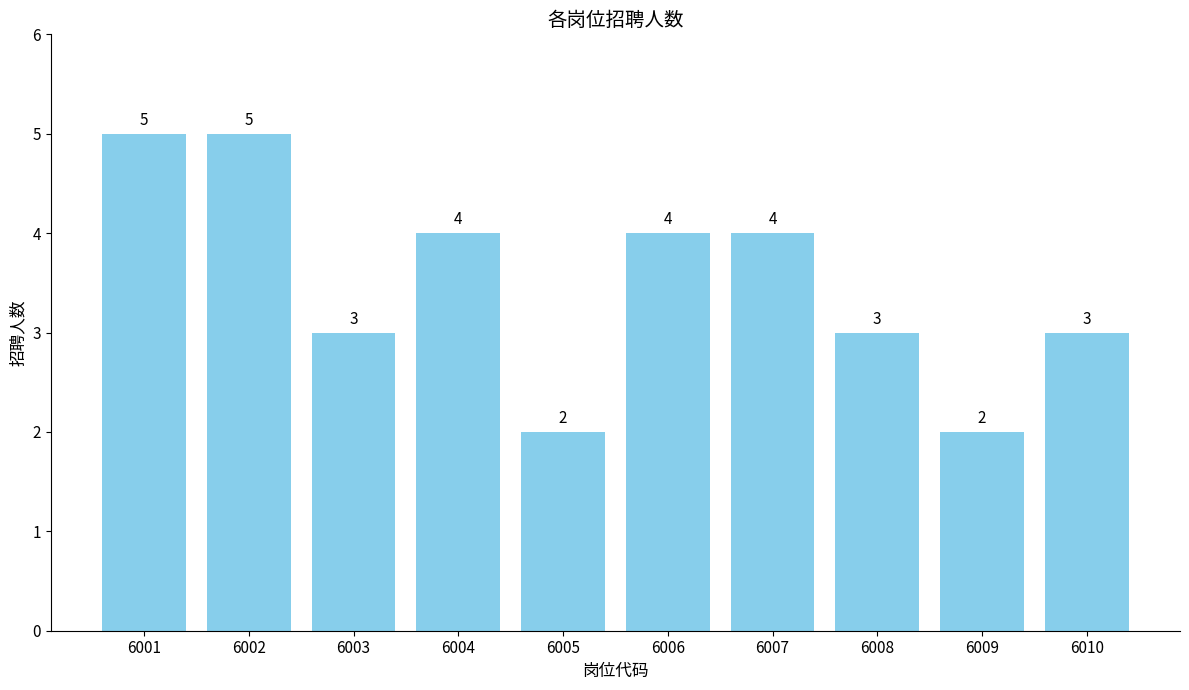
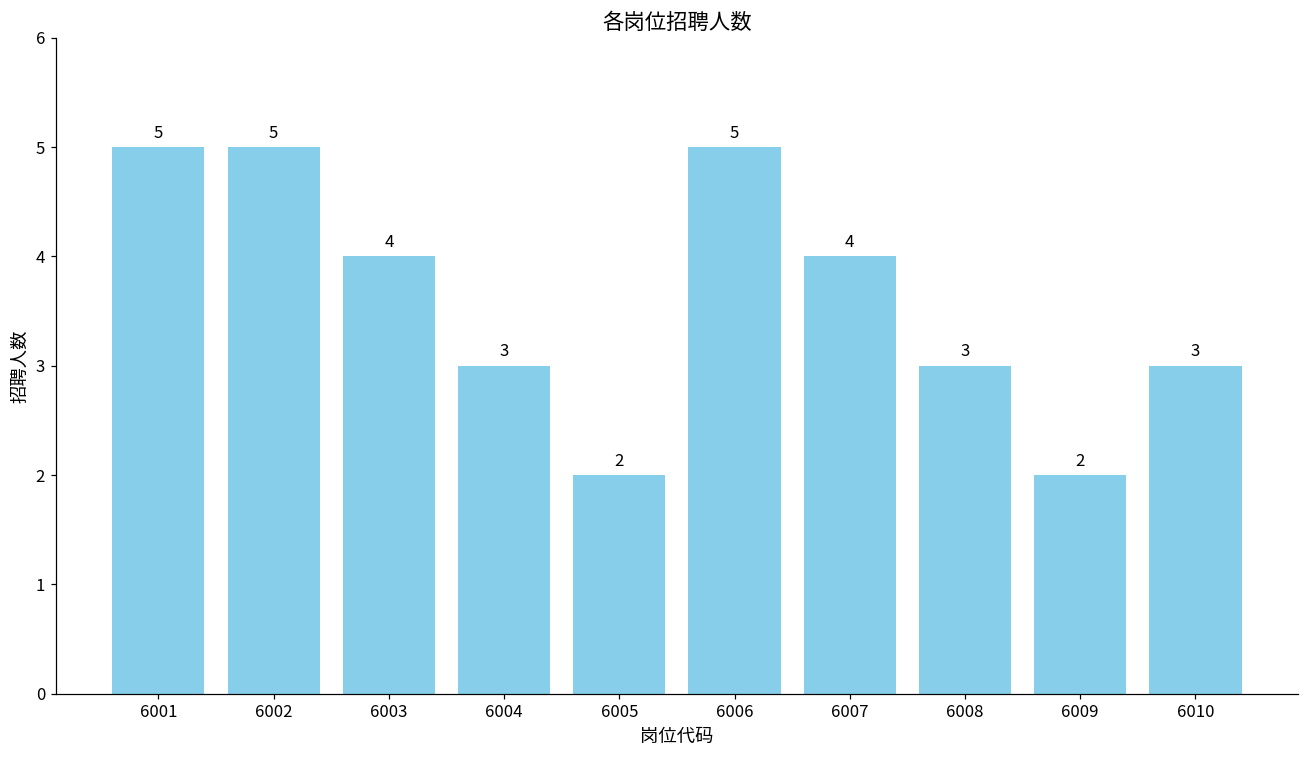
  {
    "6001": 5,
    "6002": 5,
-   "6003": 3,
-   "6004": 4,
+   "6003": 4,
+   "6004": 3,
    "6005": 2,
-   "6006": 4,
+   "6006": 5,
    "6007": 4,
    "6008": 3,
    "6009": 2,
    "6010": 3
  }
